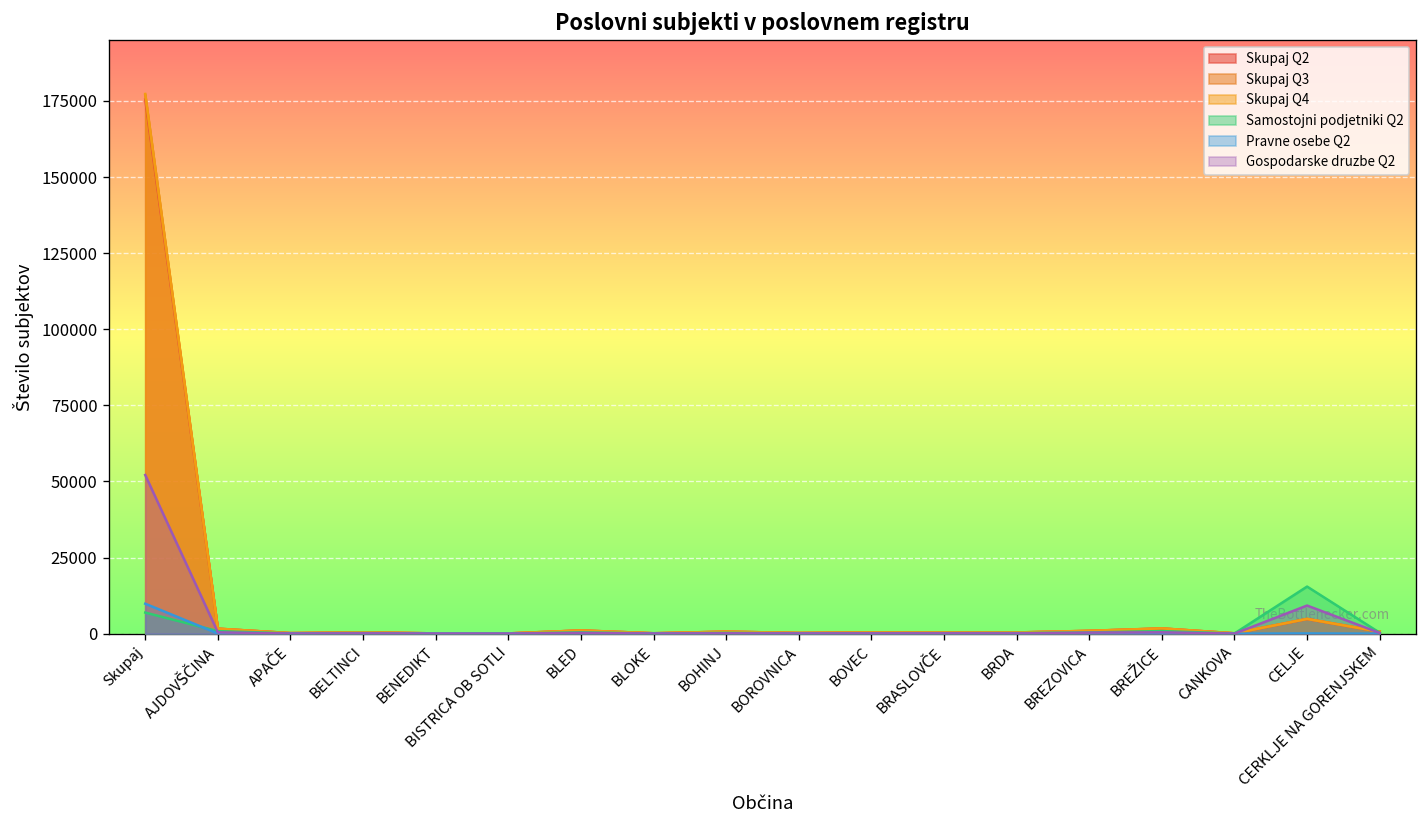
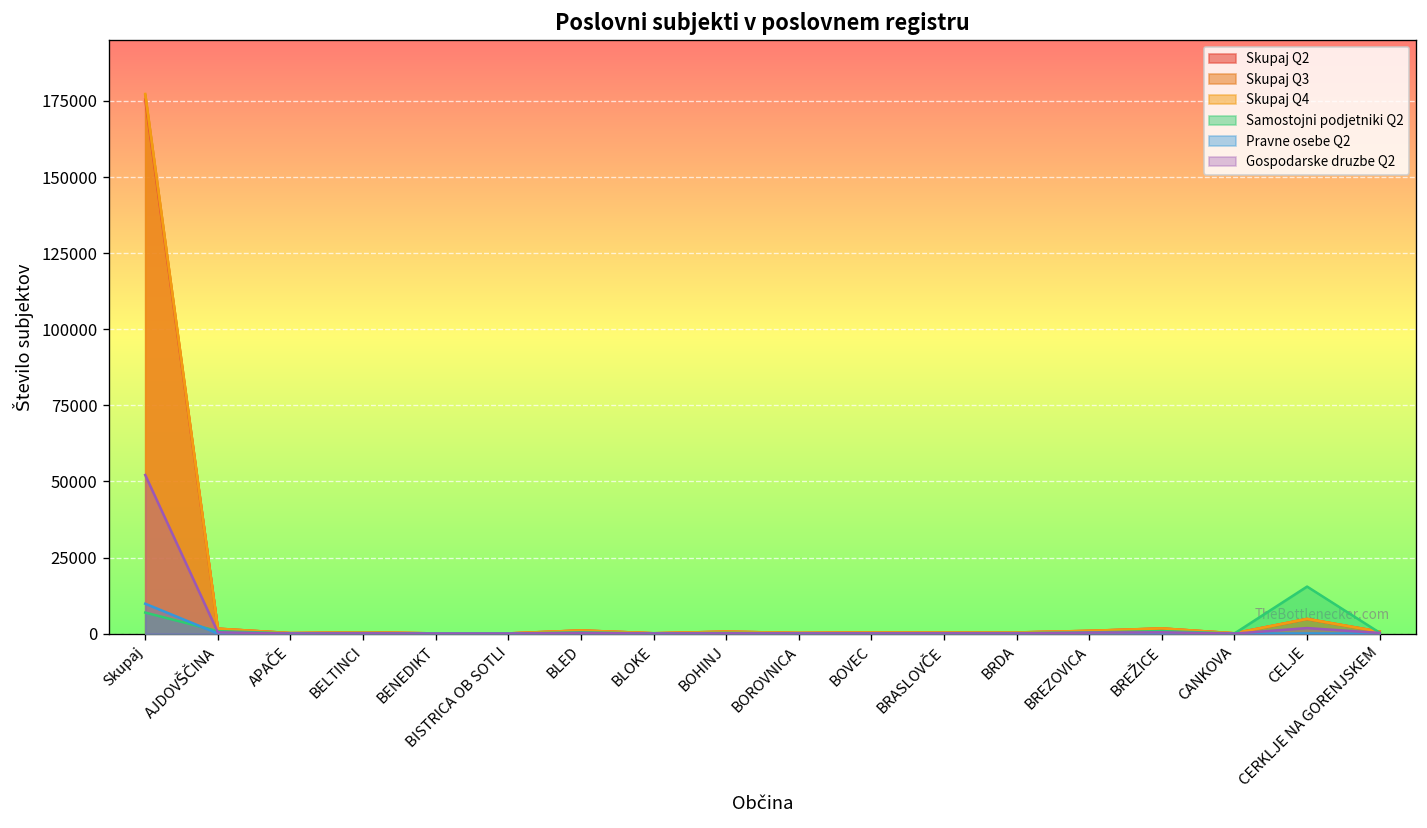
  {
    "Samostojni podjetniki Q2": {
      "Skupaj": 7000,
      "CELJE": 15000
    },
    "Pravne osebe Q2": {
      "Skupaj": 10000,
      "CELJE": 0
    },
    "Gospodarske druzbe Q2": {
      "Skupaj": 52000,
-     "CELJE": 9000
+     "CELJE": 2000
    }
  }
